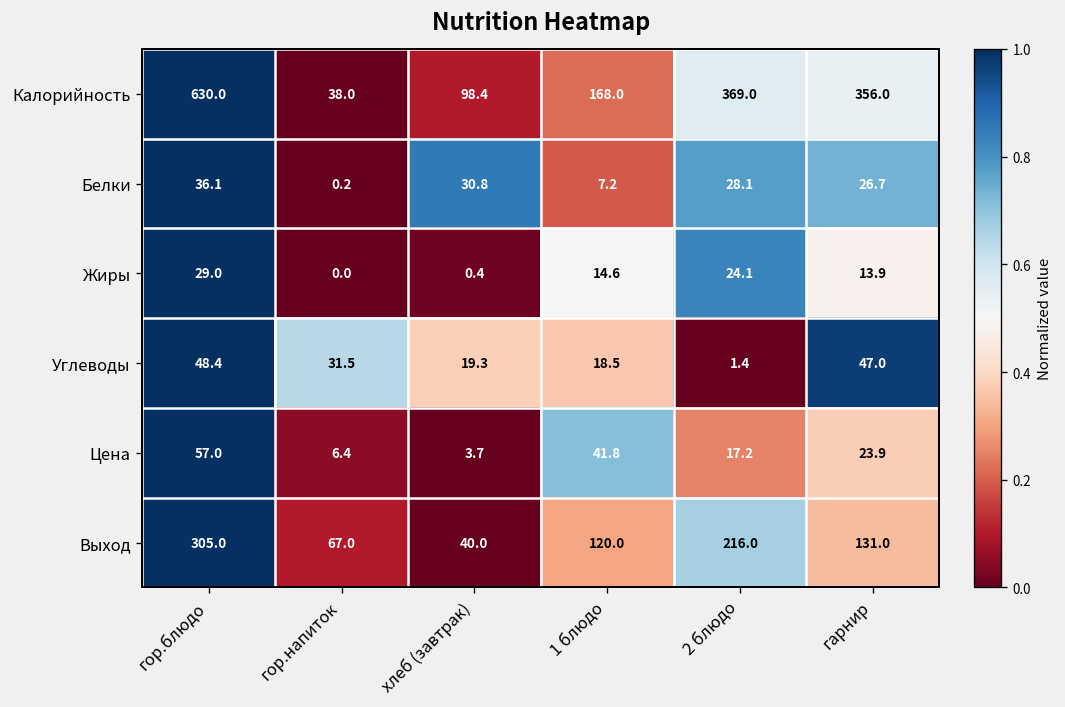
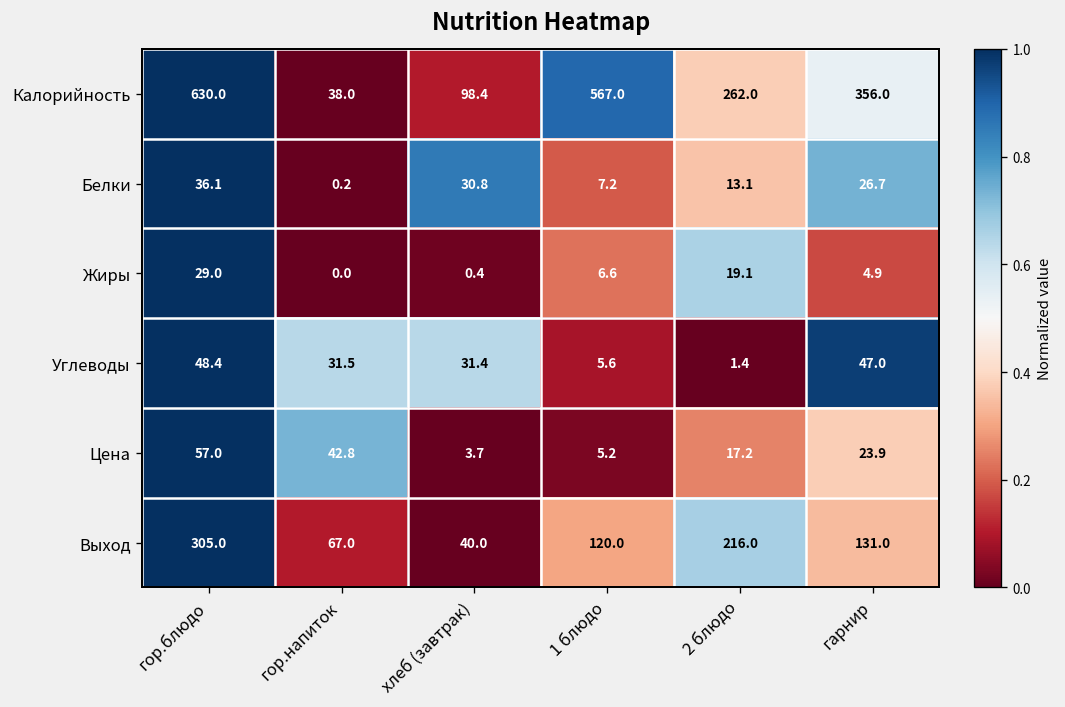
  {
    "Калорийность": {
      "гор.блюдо": 630.0,
      "гор.напиток": 38.0,
      "хлеб (завтрак)": 98.4,
-     "1 блюдо": 168.0,
-     "2 блюдо": 369.0,
+     "1 блюдо": 567.0,
+     "2 блюдо": 262.0,
      "гарнир": 356.0
    },
    "Белки": {
      "гор.блюдо": 36.1,
      "гор.напиток": 0.2,
      "хлеб (завтрак)": 30.8,
      "1 блюдо": 7.2,
-     "2 блюдо": 28.1,
+     "2 блюдо": 13.1,
      "гарнир": 26.7
    },
    "Жиры": {
      "гор.блюдо": 29.0,
      "гор.напиток": 0.0,
      "хлеб (завтрак)": 0.4,
-     "1 блюдо": 14.6,
-     "2 блюдо": 24.1,
-     "гарнир": 13.9
+     "1 блюдо": 6.6,
+     "2 блюдо": 19.1,
+     "гарнир": 4.9
    },
    "Углеводы": {
      "гор.блюдо": 48.4,
      "гор.напиток": 31.5,
-     "хлеб (завтрак)": 19.3,
-     "1 блюдо": 18.5,
+     "хлеб (завтрак)": 31.4,
+     "1 блюдо": 5.6,
      "2 блюдо": 1.4,
      "гарнир": 47.0
    },
    "Цена": {
      "гор.блюдо": 57.0,
-     "гор.напиток": 6.4,
+     "гор.напиток": 42.8,
      "хлеб (завтрак)": 3.7,
-     "1 блюдо": 41.8,
+     "1 блюдо": 5.2,
      "2 блюдо": 17.2,
      "гарнир": 23.9
    },
    "Выход": {
      "гор.блюдо": 305.0,
      "гор.напиток": 67.0,
      "хлеб (завтрак)": 40.0,
      "1 блюдо": 120.0,
      "2 блюдо": 216.0,
      "гарнир": 131.0
    }
  }
